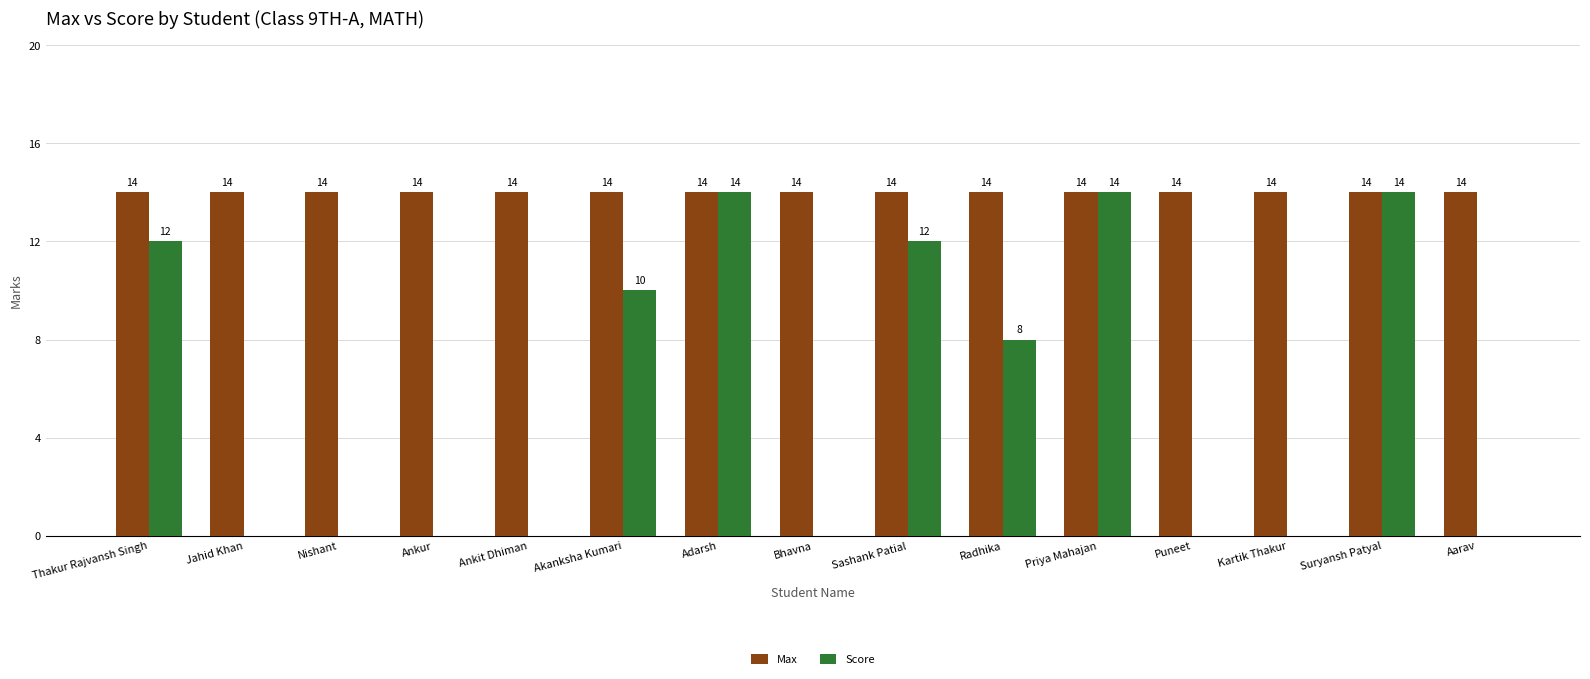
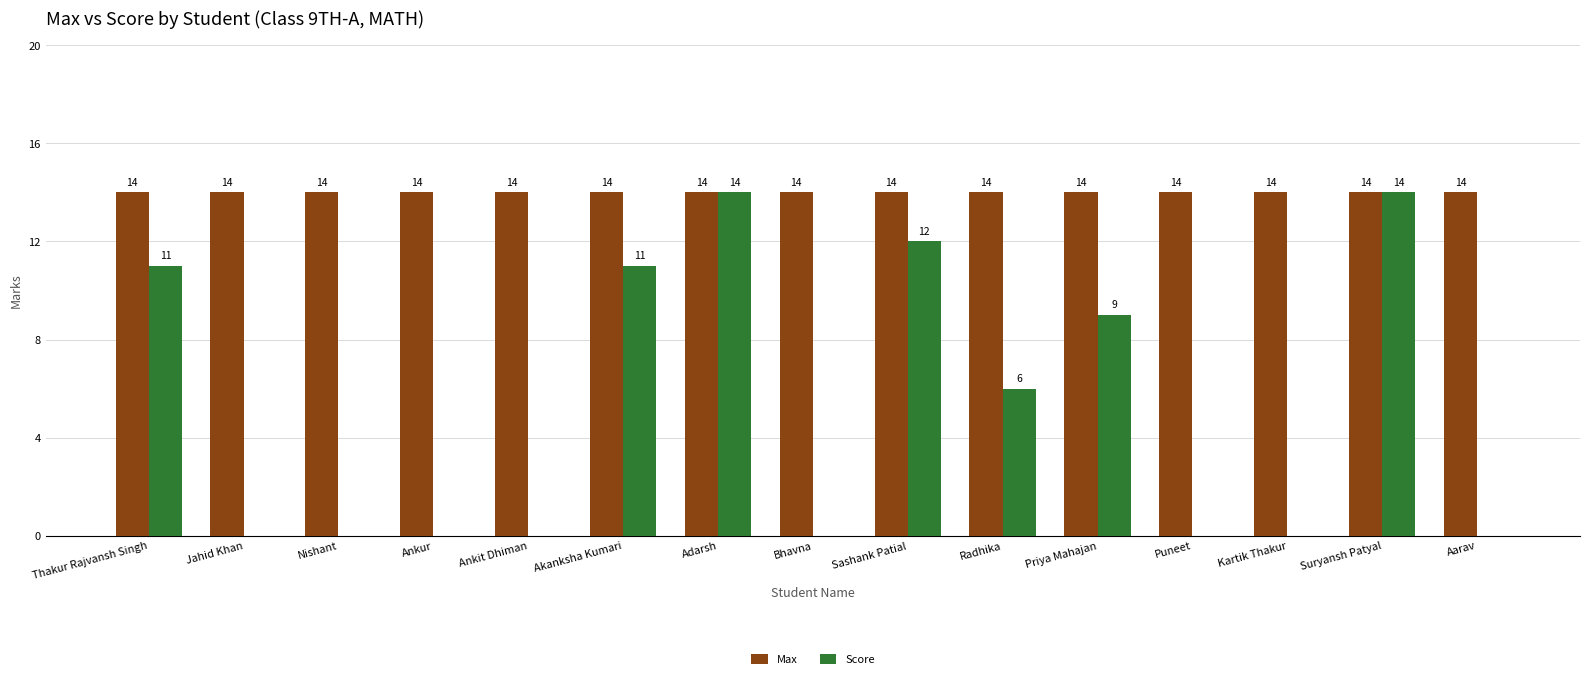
  {
    "Max": {
      "Thakur Rajvansh Singh": 14,
      "Jahid Khan": 14,
      "Nishant": 14,
      "Ankur": 14,
      "Ankit Dhiman": 14,
      "Akanksha Kumari": 14,
      "Adarsh": 14,
      "Bhavna": 14,
      "Sashank Patial": 14,
      "Radhika": 14,
      "Priya Mahajan": 14,
      "Puneet": 14,
      "Kartik Thakur": 14,
      "Suryansh Patyal": 14,
      "Aarav": 14
    },
    "Score": {
-     "Thakur Rajvansh Singh": 12,
-     "Akanksha Kumari": 10,
+     "Thakur Rajvansh Singh": 11,
+     "Akanksha Kumari": 11,
      "Adarsh": 14,
      "Sashank Patial": 12,
-     "Radhika": 8,
-     "Priya Mahajan": 14,
+     "Radhika": 6,
+     "Priya Mahajan": 9,
      "Suryansh Patyal": 14
    }
  }
